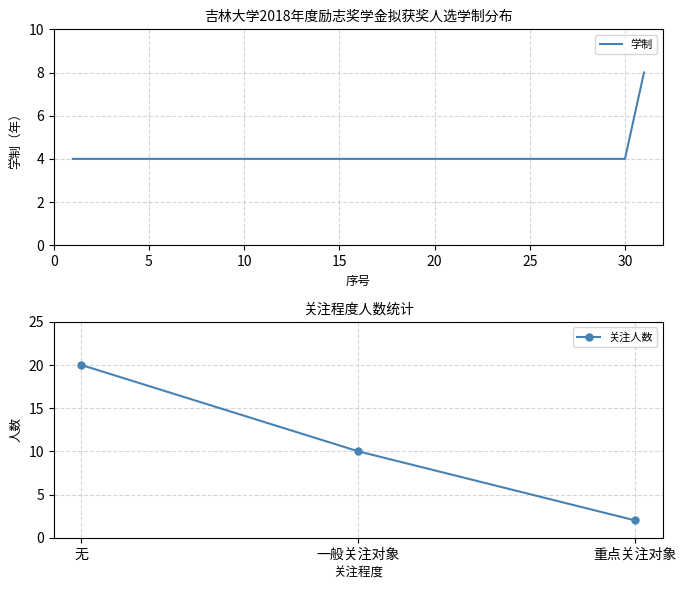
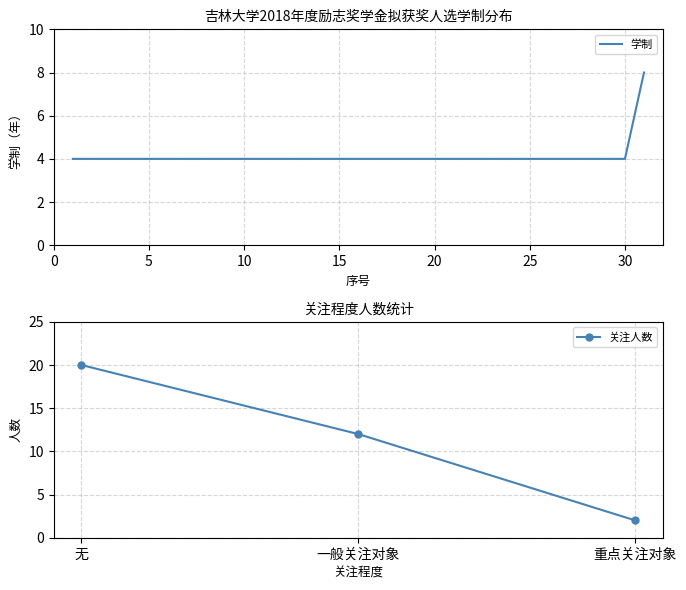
  {
    "吉林大学2018年度励志奖学金拟获奖人选学制分布": {
      "5": 4.0,
      "10": 4.0,
      "15": 4.0,
      "20": 4.0,
      "25": 4.0,
      "30": 4.0
    },
    "关注程度人数统计": {
      "无": 20,
-     "一般关注对象": 10,
+     "一般关注对象": 12,
      "重点关注对象": 2
    }
  }
